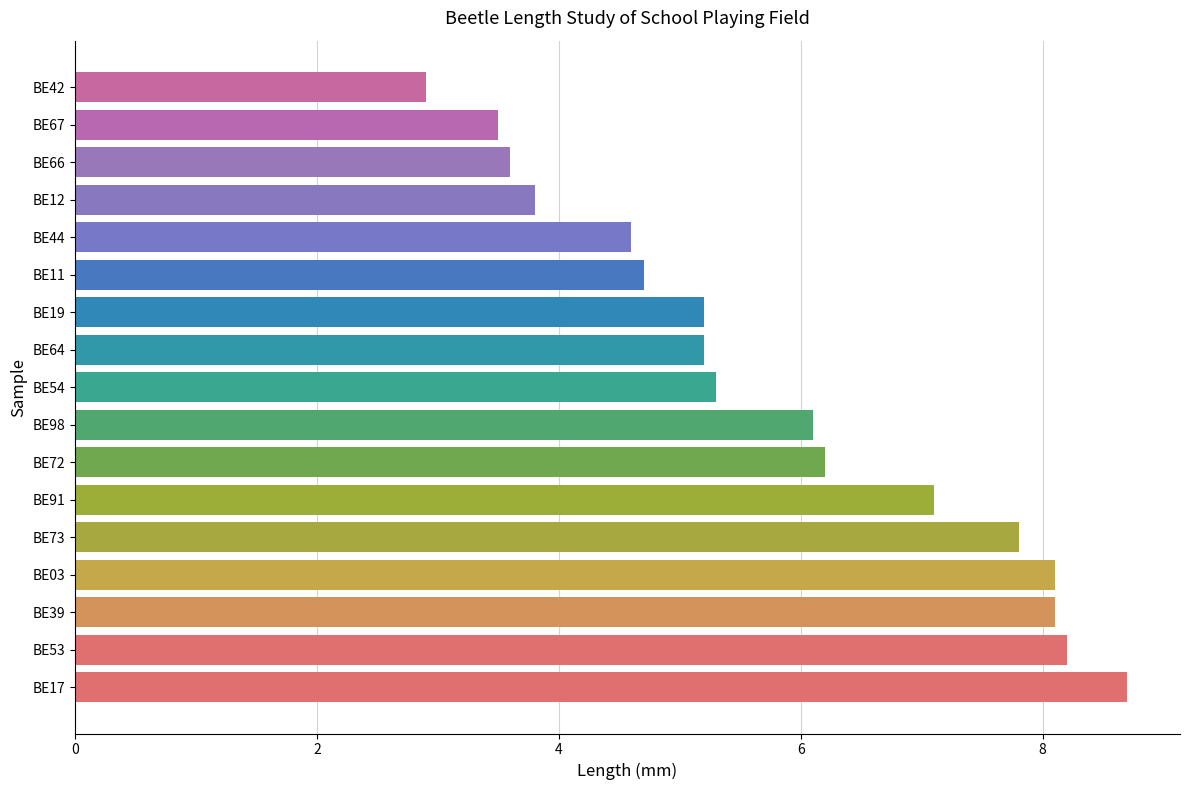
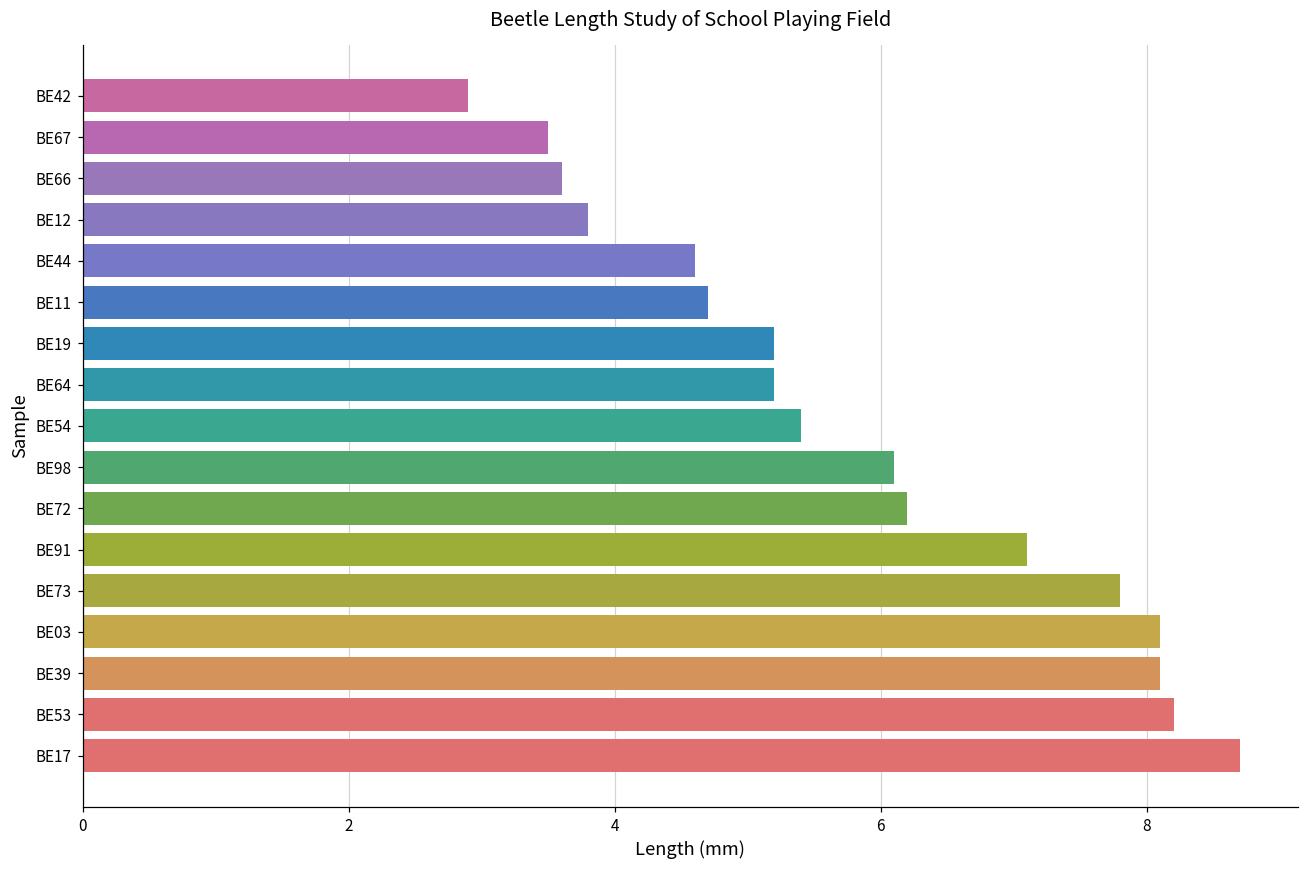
  {
    "BE42": 2.9,
    "BE67": 3.5,
    "BE66": 3.6,
    "BE12": 3.8,
    "BE44": 4.6,
    "BE11": 4.7,
    "BE19": 5.2,
    "BE64": 5.2,
-   "BE54": 5.3,
+   "BE54": 5.4,
    "BE98": 6.1,
    "BE72": 6.2,
    "BE91": 7.1,
    "BE73": 7.8,
    "BE03": 8.1,
    "BE39": 8.1,
    "BE53": 8.2,
    "BE17": 8.7
  }
